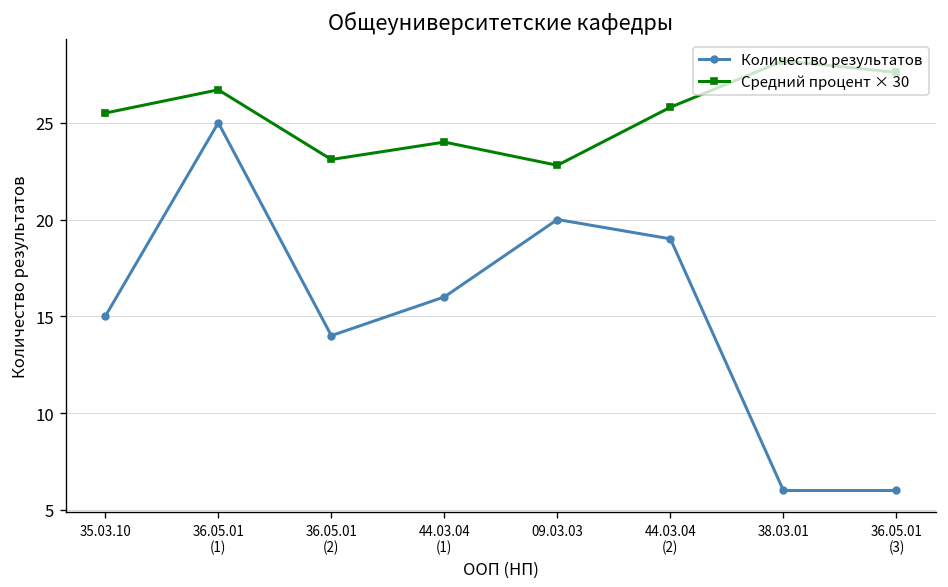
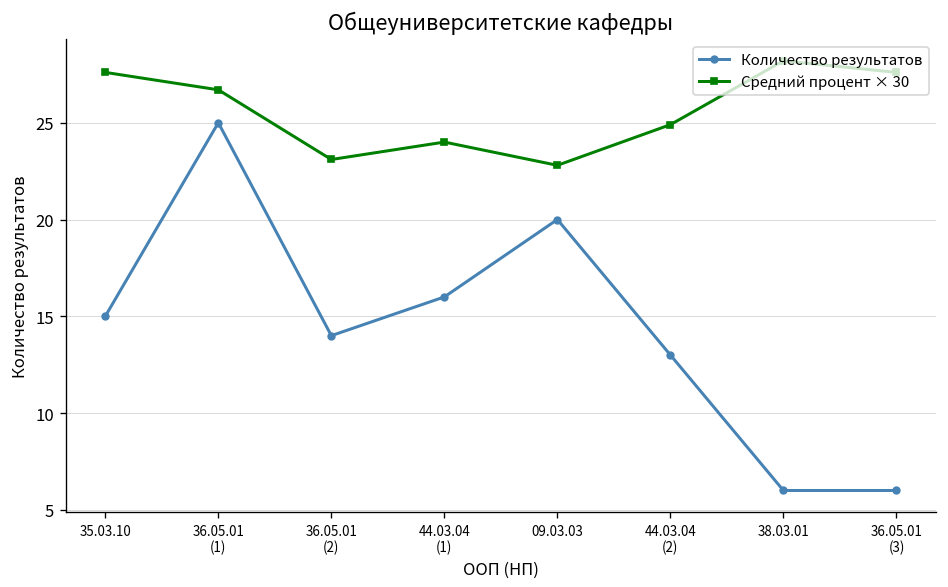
  {
    "Количество результатов": {
      "35.03.10": 15,
      "36.05.01 (1)": 25,
      "36.05.01 (2)": 14,
      "44.03.04 (1)": 16,
      "09.03.03": 20,
-     "44.03.04 (2)": 19,
+     "44.03.04 (2)": 13,
      "38.03.01": 6,
      "36.05.01 (3)": 6
    },
    "Средний процент × 30": {
-     "35.03.10": 25.5,
+     "35.03.10": 27.6,
      "36.05.01 (1)": 26.7,
      "36.05.01 (2)": 23.1,
      "44.03.04 (1)": 24.0,
      "09.03.03": 22.8,
-     "44.03.04 (2)": 25.8
+     "44.03.04 (2)": 24.9
    }
  }
